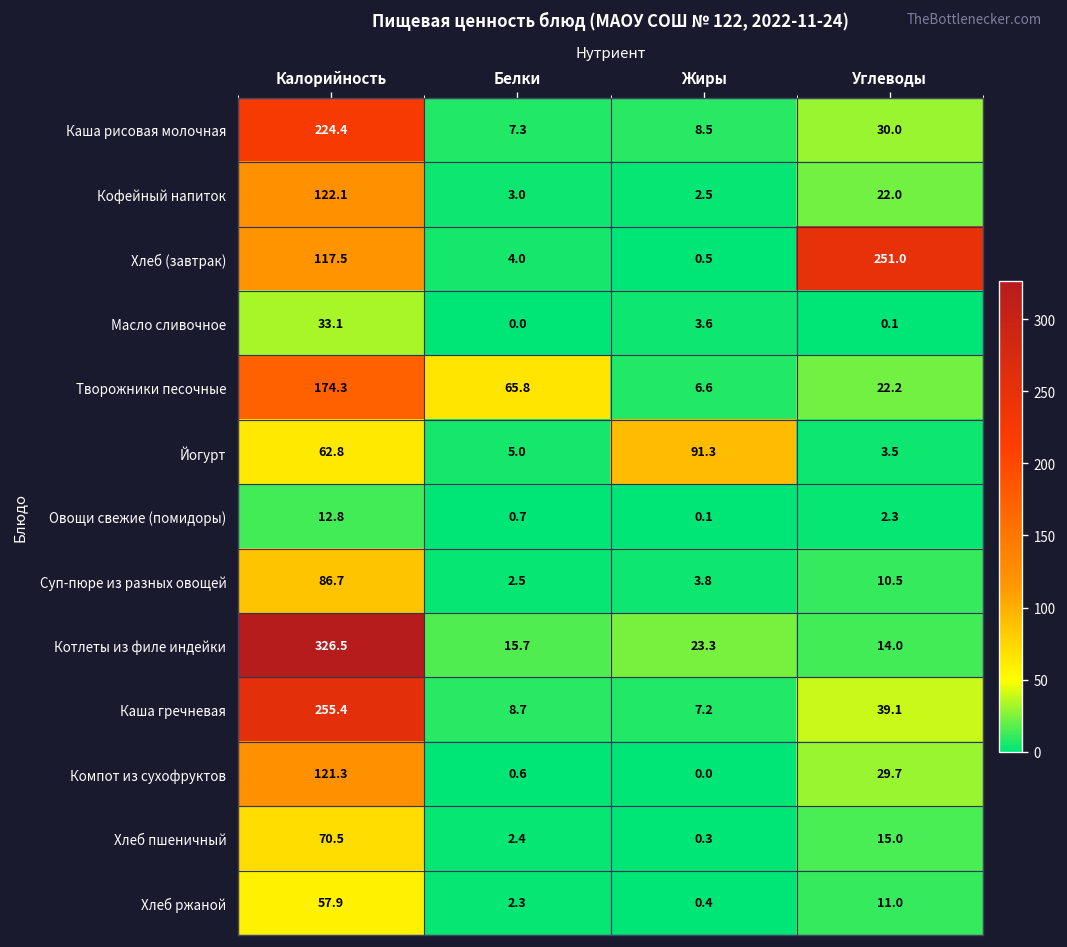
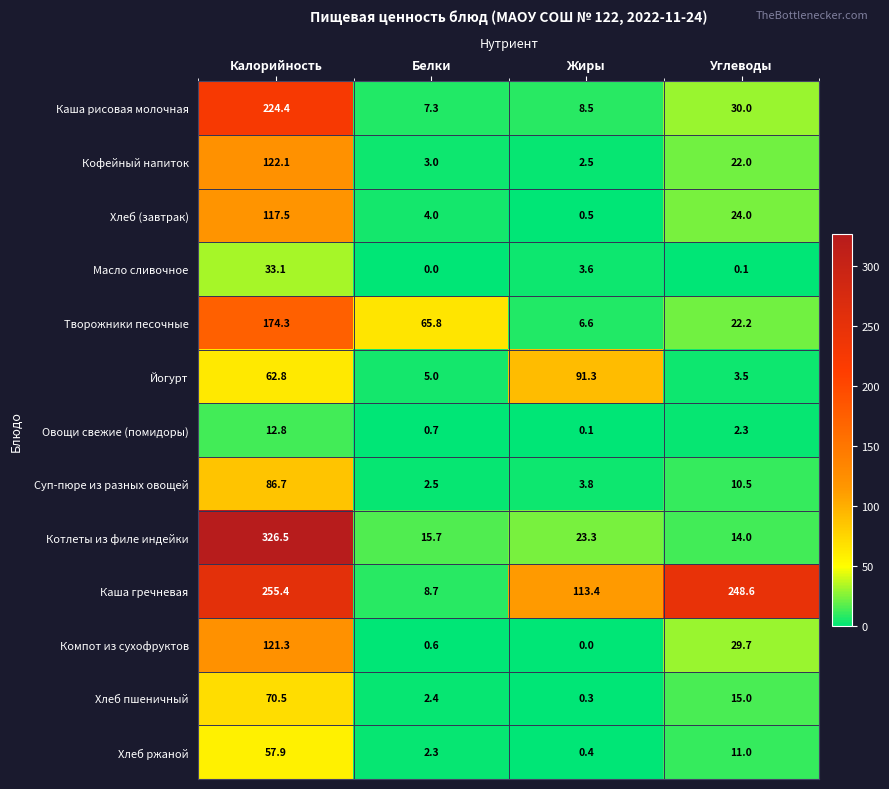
  {
    "Каша рисовая молочная": {
      "Калорийность": 224.4,
      "Белки": 7.3,
      "Жиры": 8.5,
      "Углеводы": 30.0
    },
    "Кофейный напиток": {
      "Калорийность": 122.1,
      "Белки": 3.0,
      "Жиры": 2.5,
      "Углеводы": 22.0
    },
    "Хлеб (завтрак)": {
      "Калорийность": 117.5,
      "Белки": 4.0,
      "Жиры": 0.5,
-     "Углеводы": 251.0
+     "Углеводы": 24.0
    },
    "Масло сливочное": {
      "Калорийность": 33.1,
      "Белки": 0.0,
      "Жиры": 3.6,
      "Углеводы": 0.1
    },
    "Творожники песочные": {
      "Калорийность": 174.3,
      "Белки": 65.8,
      "Жиры": 6.6,
      "Углеводы": 22.2
    },
    "Йогурт": {
      "Калорийность": 62.8,
      "Белки": 5.0,
      "Жиры": 91.3,
      "Углеводы": 3.5
    },
    "Овощи свежие (помидоры)": {
      "Калорийность": 12.8,
      "Белки": 0.7,
      "Жиры": 0.1,
      "Углеводы": 2.3
    },
    "Суп-пюре из разных овощей": {
      "Калорийность": 86.7,
      "Белки": 2.5,
      "Жиры": 3.8,
      "Углеводы": 10.5
    },
    "Котлеты из филе индейки": {
      "Калорийность": 326.5,
      "Белки": 15.7,
      "Жиры": 23.3,
      "Углеводы": 14.0
    },
    "Каша гречневая": {
      "Калорийность": 255.4,
      "Белки": 8.7,
-     "Жиры": 7.2,
-     "Углеводы": 39.1
+     "Жиры": 113.4,
+     "Углеводы": 248.6
    },
    "Компот из сухофруктов": {
      "Калорийность": 121.3,
      "Белки": 0.6,
      "Жиры": 0.0,
      "Углеводы": 29.7
    },
    "Хлеб пшеничный": {
      "Калорийность": 70.5,
      "Белки": 2.4,
      "Жиры": 0.3,
      "Углеводы": 15.0
    },
    "Хлеб ржаной": {
      "Калорийность": 57.9,
      "Белки": 2.3,
      "Жиры": 0.4,
      "Углеводы": 11.0
    }
  }
